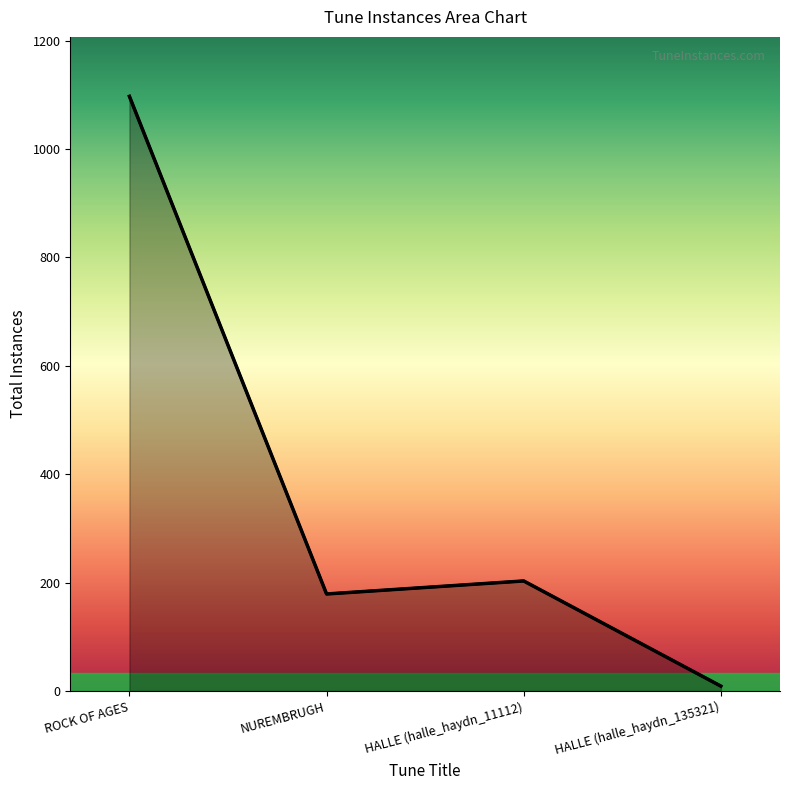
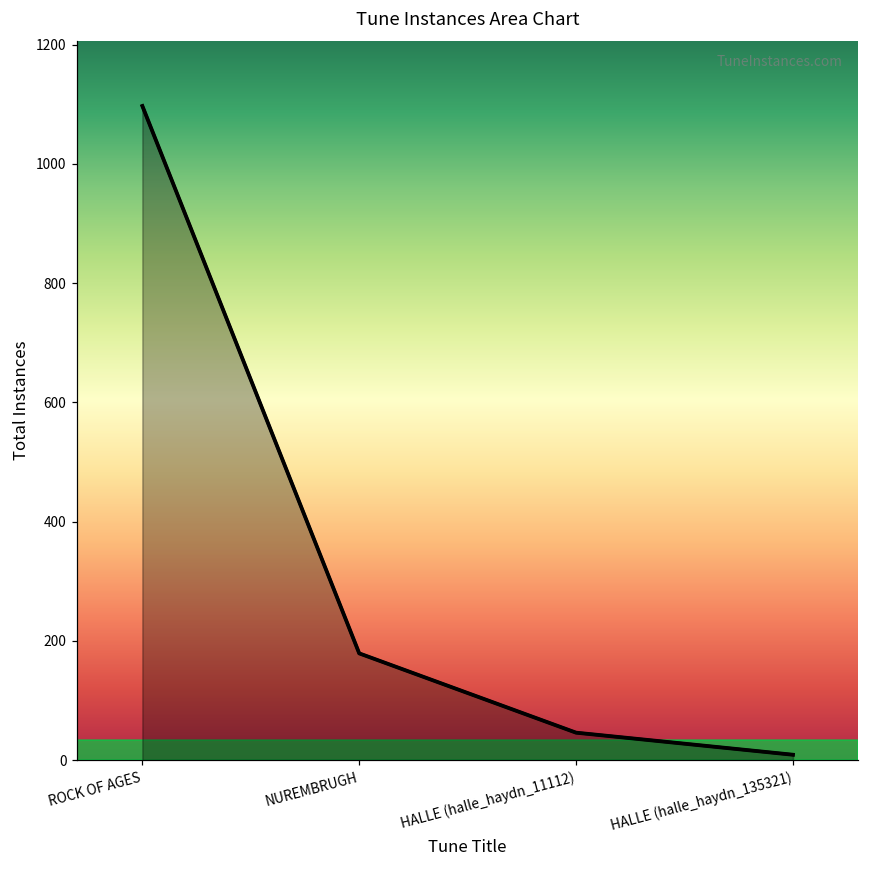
  {
    "ROCK OF AGES": 1100,
    "NUREMBRUGH": 180,
-   "HALLE (halle_haydn_11112)": 200
+   "HALLE (halle_haydn_11112)": 50
  }
